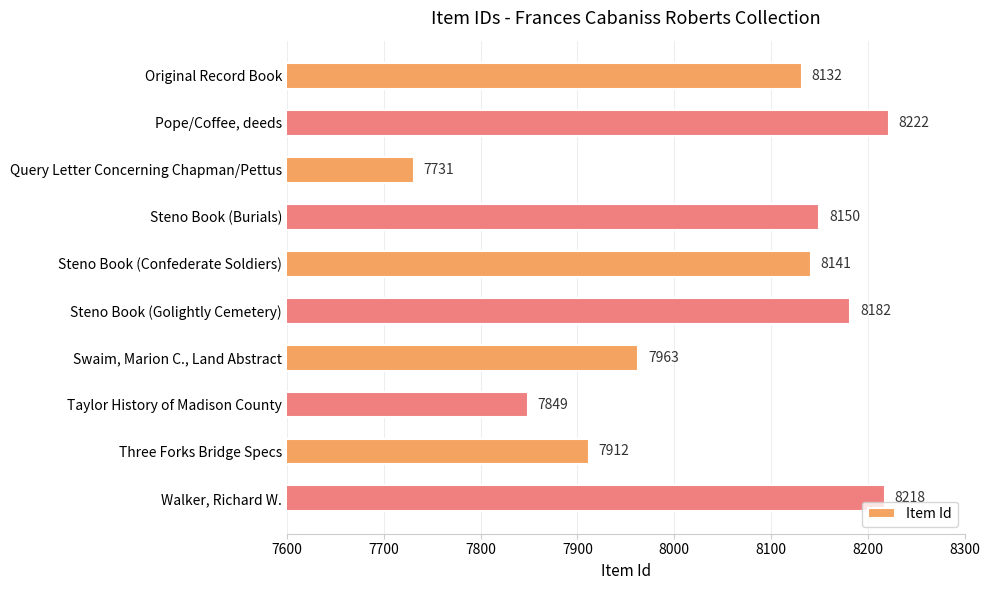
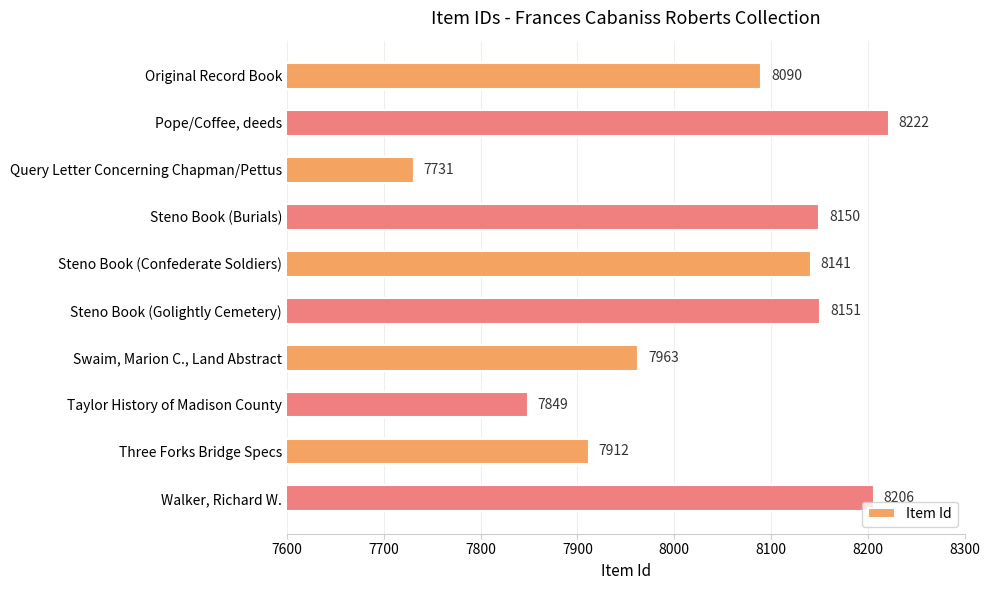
  {
-   "Original Record Book": 8132,
+   "Original Record Book": 8090,
    "Pope/Coffee, deeds": 8222,
    "Query Letter Concerning Chapman/Pettus": 7731,
    "Steno Book (Burials)": 8150,
    "Steno Book (Confederate Soldiers)": 8141,
-   "Steno Book (Golightly Cemetery)": 8182,
+   "Steno Book (Golightly Cemetery)": 8151,
    "Swaim, Marion C., Land Abstract": 7963,
    "Taylor History of Madison County": 7849,
    "Three Forks Bridge Specs": 7912,
-   "Walker, Richard W.": 8220
+   "Walker, Richard W.": 8210
  }
